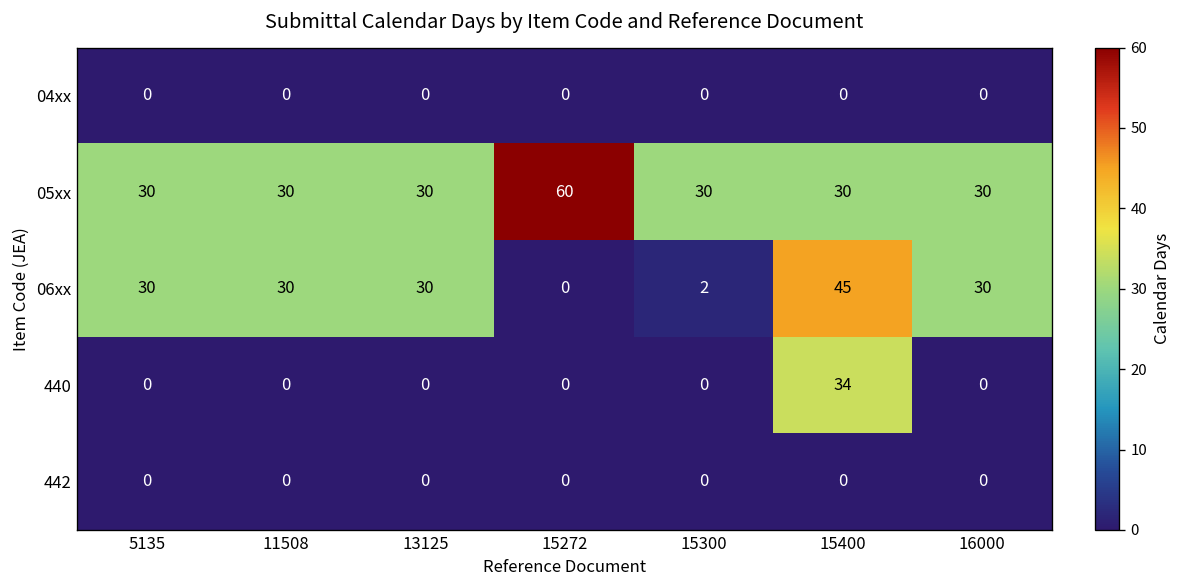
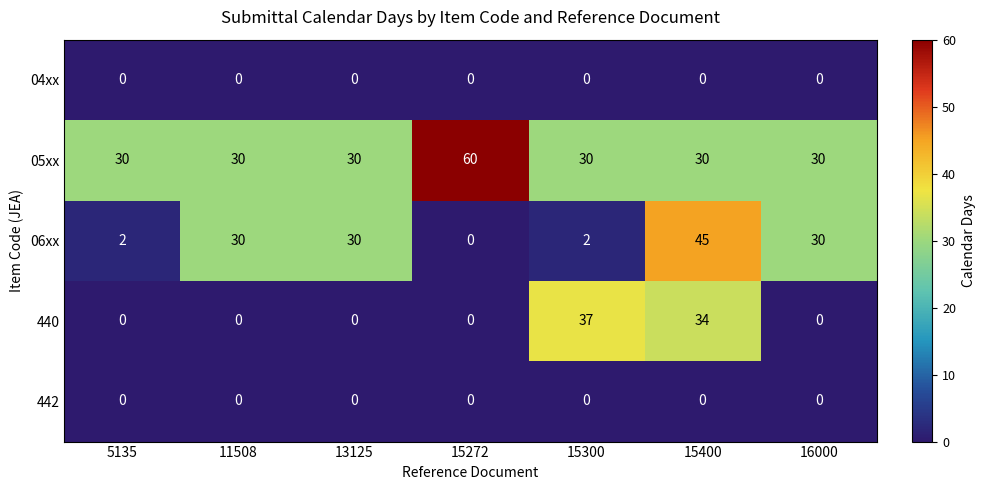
  {
    "04xx": {
      "5135": 0,
      "11508": 0,
      "13125": 0,
      "15272": 0,
      "15300": 0,
      "15400": 0,
      "16000": 0
    },
    "05xx": {
      "5135": 30,
      "11508": 30,
      "13125": 30,
      "15272": 60,
      "15300": 30,
      "15400": 30,
      "16000": 30
    },
    "06xx": {
-     "5135": 30,
+     "5135": 2,
      "11508": 30,
      "13125": 30,
      "15272": 0,
      "15300": 2,
      "15400": 45,
      "16000": 30
    },
    "440": {
      "5135": 0,
      "11508": 0,
      "13125": 0,
      "15272": 0,
-     "15300": 0,
+     "15300": 37,
      "15400": 34,
      "16000": 0
    },
    "442": {
      "5135": 0,
      "11508": 0,
      "13125": 0,
      "15272": 0,
      "15300": 0,
      "15400": 0,
      "16000": 0
    }
  }
